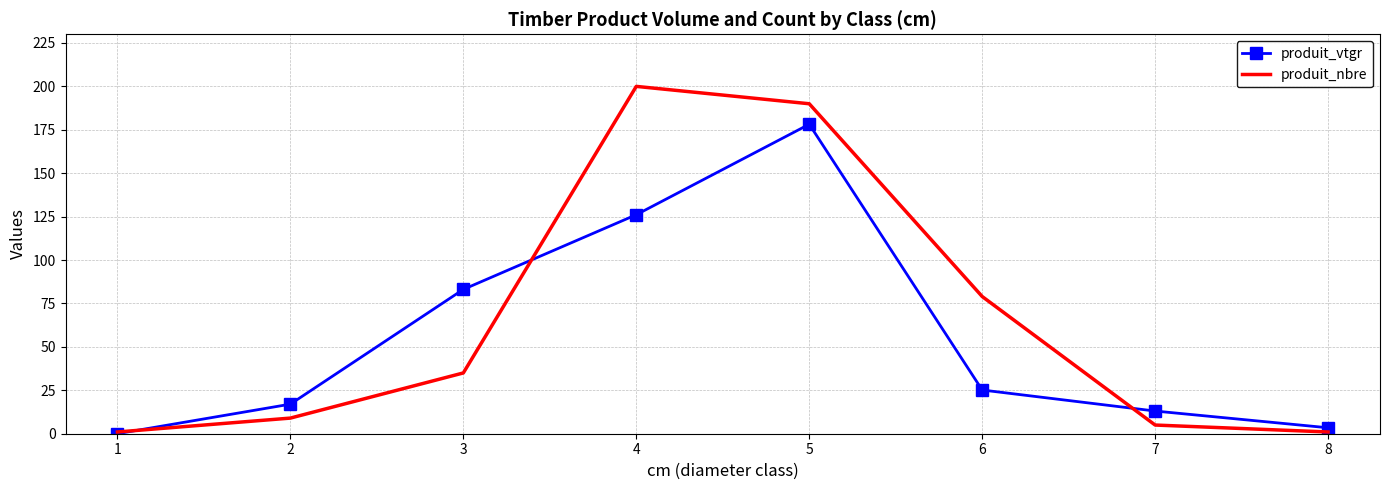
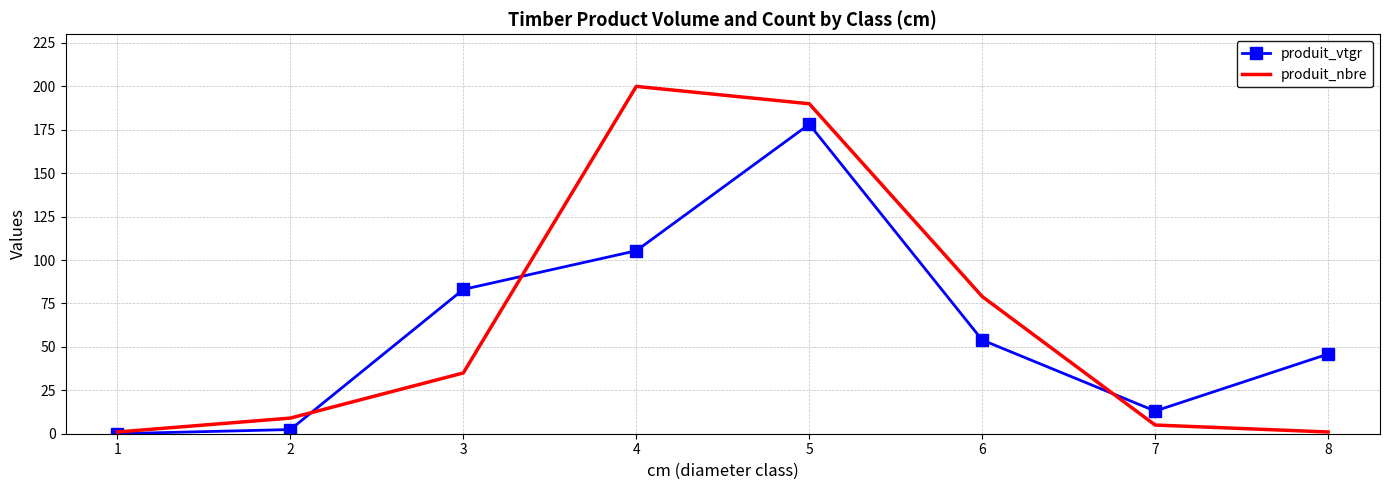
  {
    "produit_vtgr": {
-     "2": 17,
+     "2": 2,
      "3": 83,
-     "4": 126,
+     "4": 105,
      "5": 178,
-     "6": 25,
+     "6": 54,
      "7": 13,
-     "8": 3
+     "8": 46
    },
    "produit_nbre": {
      "2": 9,
      "3": 35,
      "4": 200,
      "5": 190,
      "6": 79,
      "7": 5,
      "8": 1
    }
  }
